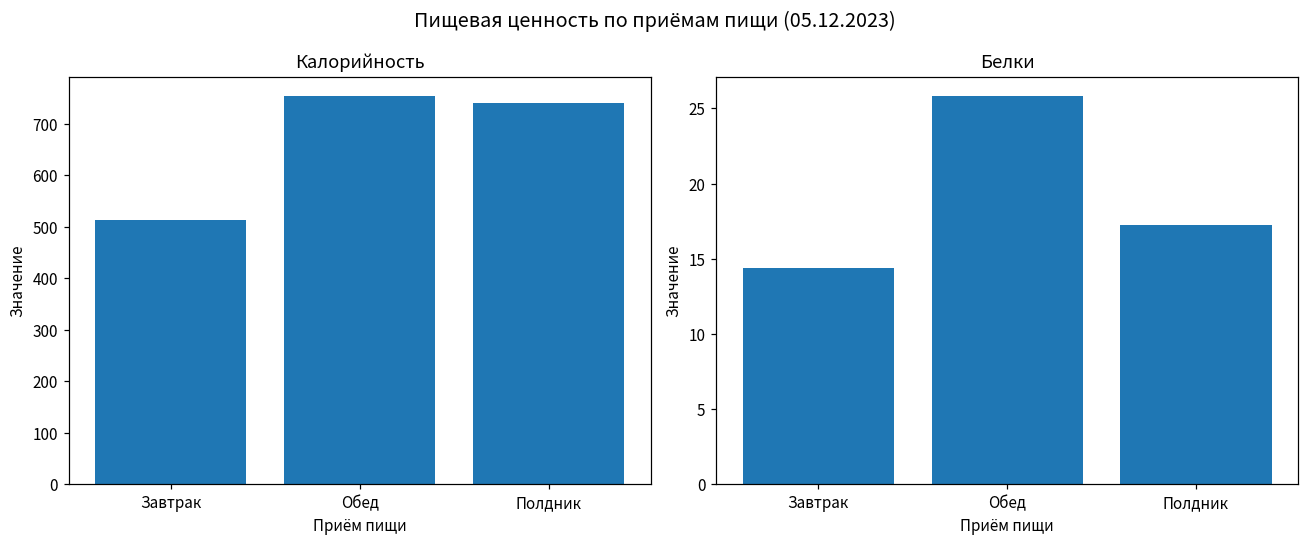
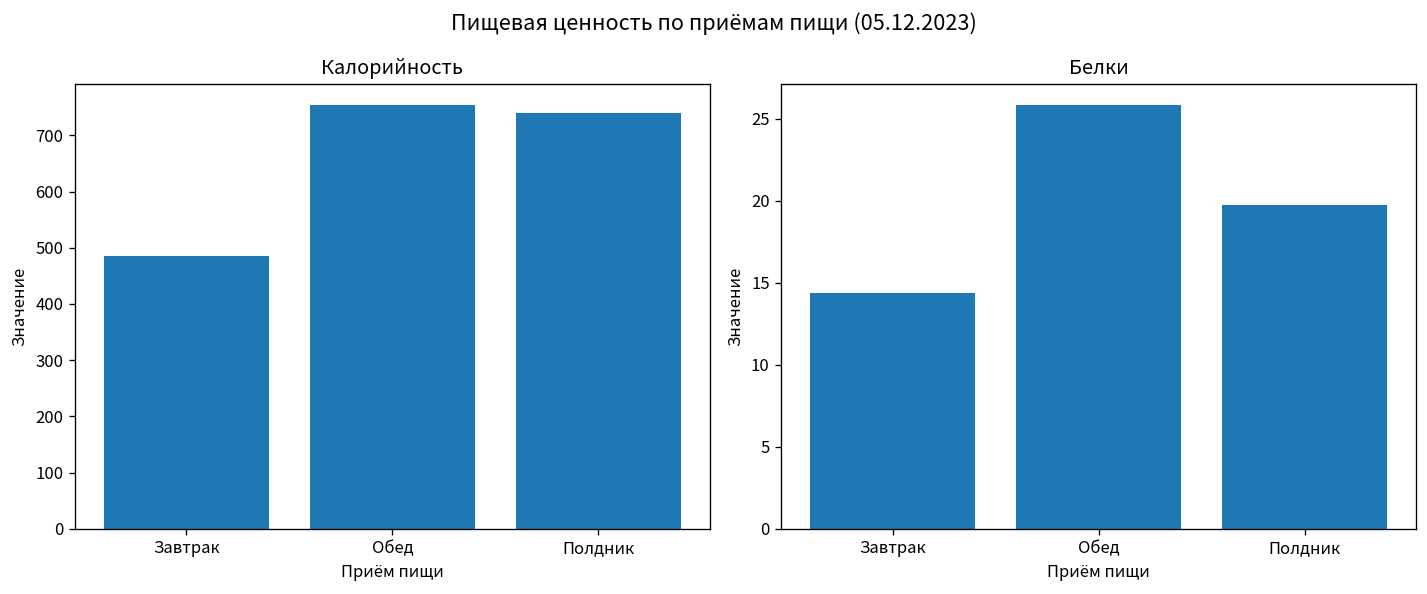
  {
    "Калорийность": {
-     "Завтрак": 510,
+     "Завтрак": 490,
      "Обед": 750,
      "Полдник": 740
    },
    "Белки": {
      "Завтрак": 14.4,
      "Обед": 25.8,
-     "Полдник": 17.2
+     "Полдник": 19.7
    }
  }
